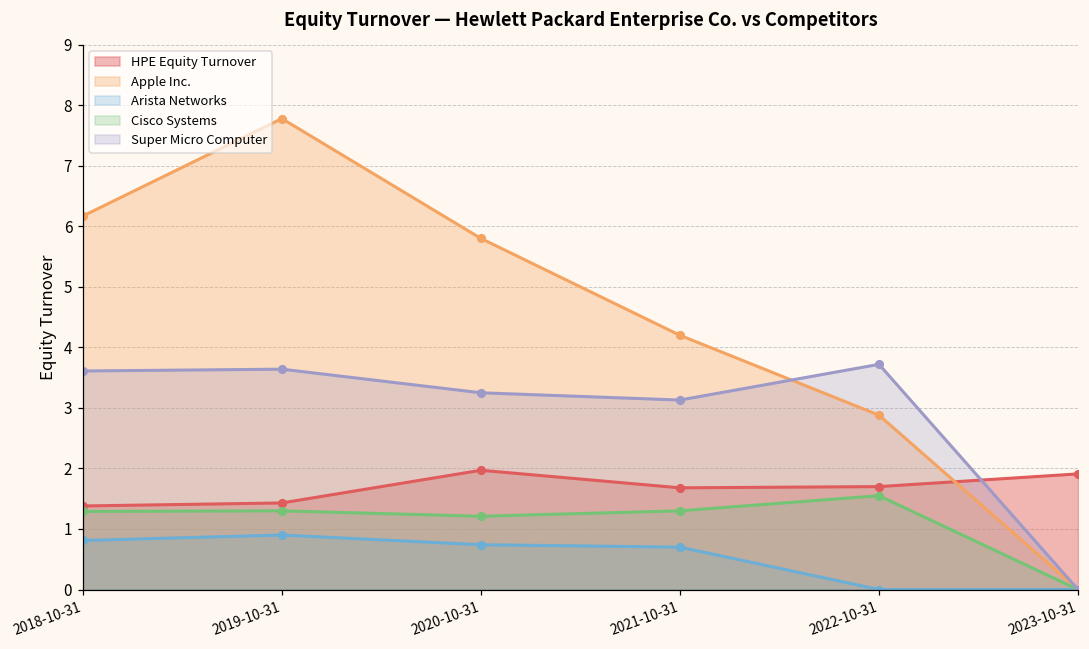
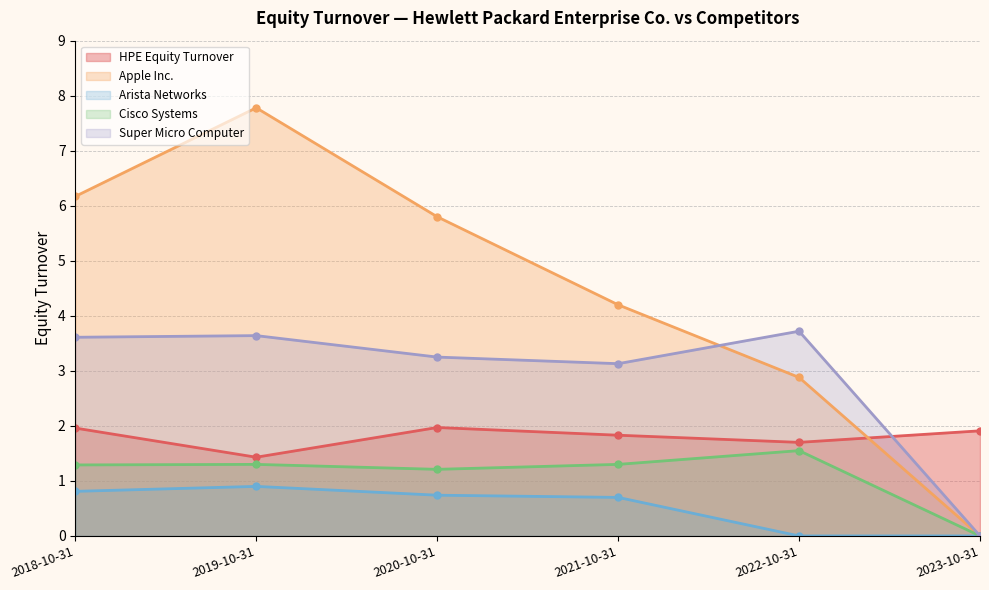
  {
    "HPE Equity Turnover": {
-     "2018-10-31": 1.4,
+     "2018-10-31": 2.0,
      "2019-10-31": 1.4,
      "2020-10-31": 2.0,
-     "2021-10-31": 1.7,
+     "2021-10-31": 1.8,
      "2022-10-31": 1.7,
      "2023-10-31": 1.9
    }
  }
